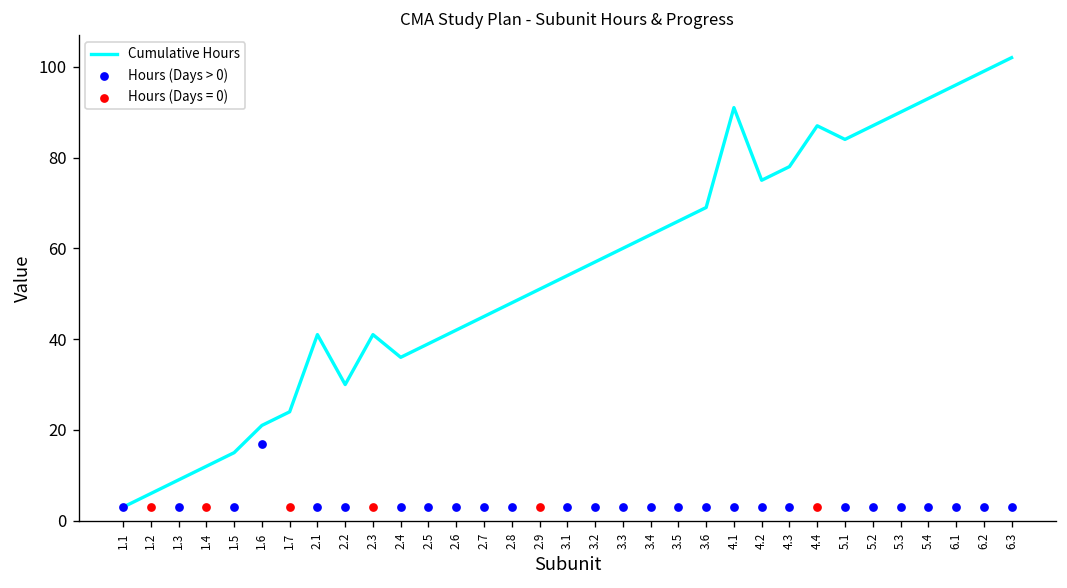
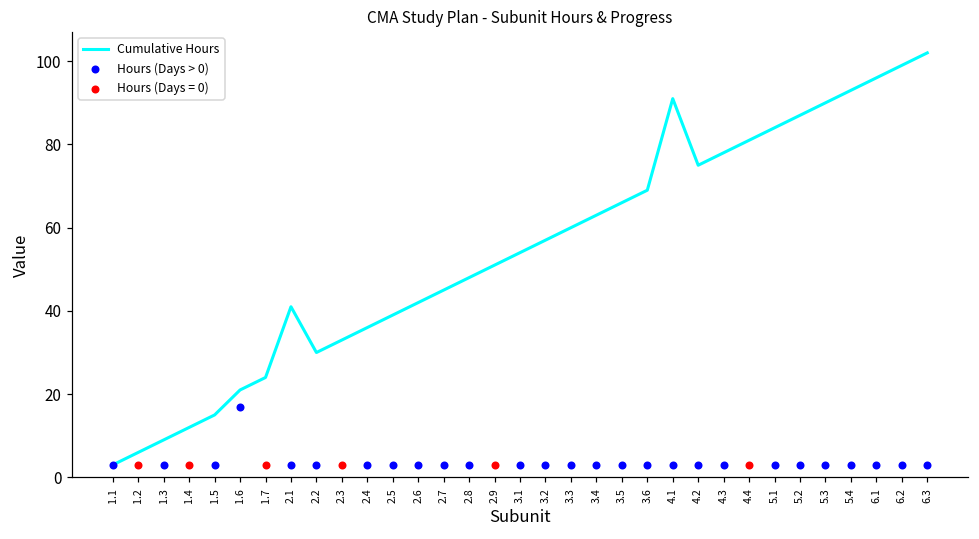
  {
    "Cumulative Hours": {
      "1.2": 6,
      "1.3": 9,
      "1.4": 12,
      "1.5": 15,
      "1.6": 21,
      "1.7": 24,
      "2.1": 41,
      "2.2": 30,
-     "2.3": 41,
+     "2.3": 33,
      "2.4": 36,
      "2.5": 39,
      "2.6": 42,
      "2.7": 45,
      "2.8": 48,
      "2.9": 51,
      "3.1": 54,
      "3.2": 57,
      "3.3": 60,
      "3.4": 63,
      "3.5": 66,
      "3.6": 69,
      "4.1": 91,
      "4.2": 75,
      "4.3": 78,
-     "4.4": 87,
+     "4.4": 81,
      "5.1": 84,
      "5.2": 87,
      "5.3": 90,
      "5.4": 93,
      "6.1": 96,
      "6.2": 99,
      "6.3": 102
    }
  }
